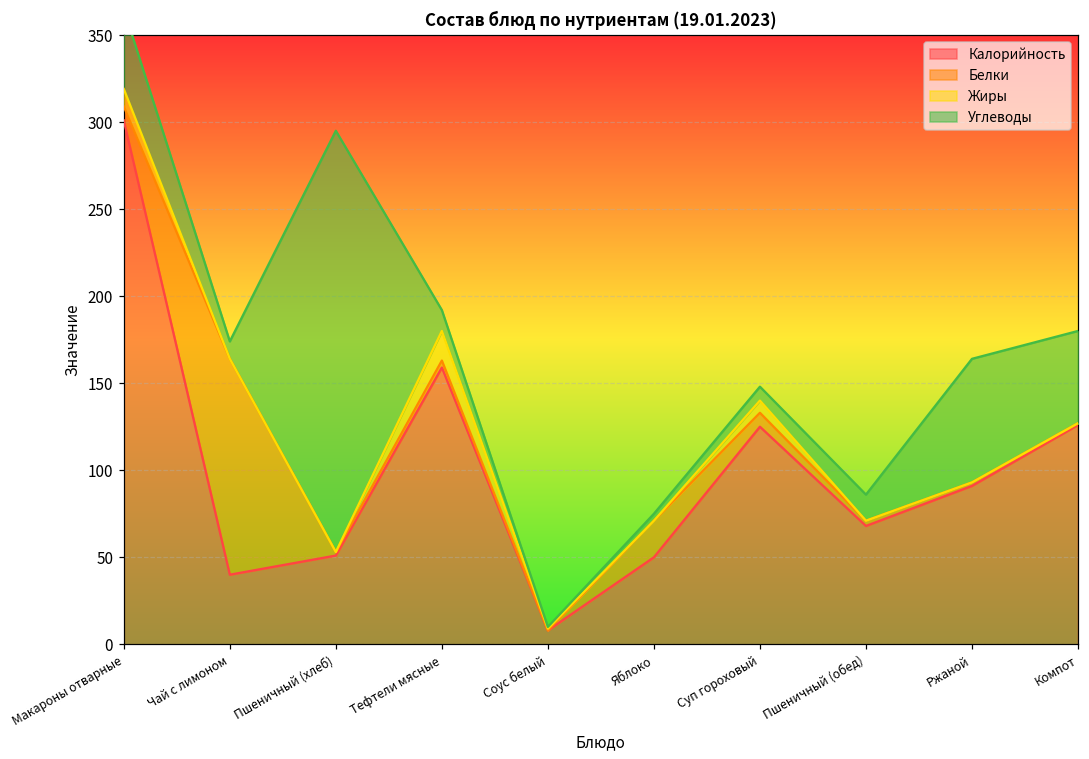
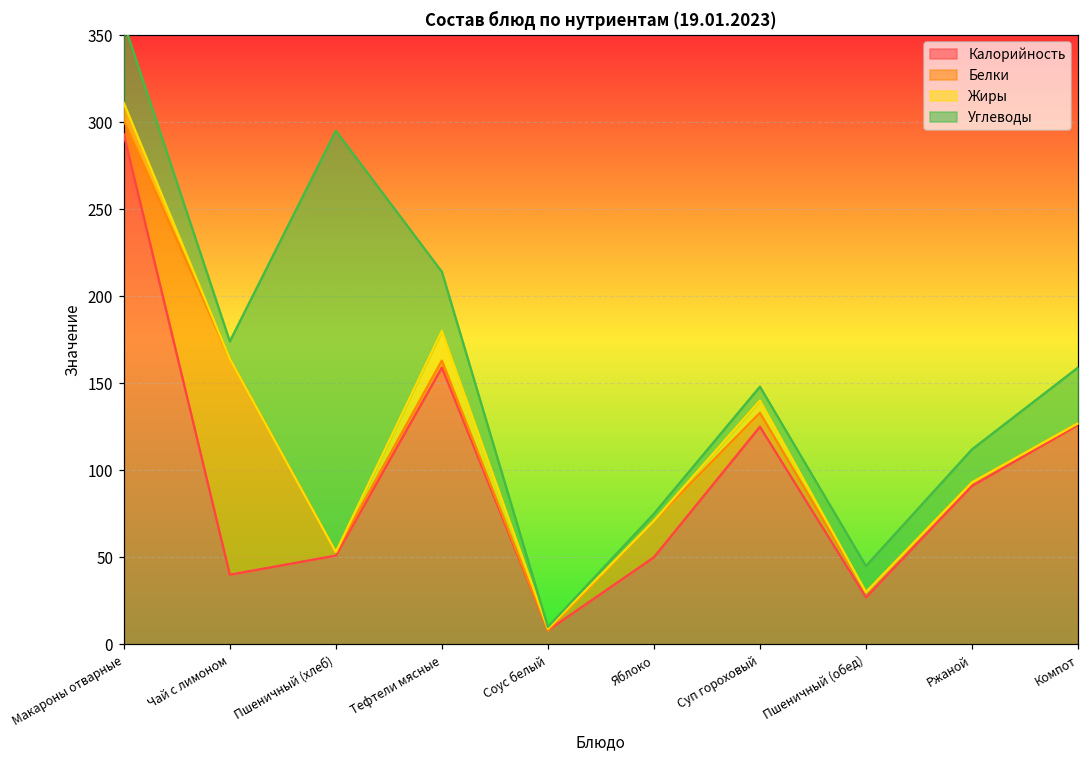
  {
    "Калорийность": {
-     "Макароны отварные": 301,
+     "Макароны отварные": 293,
      "Чай с лимоном": 40,
      "Пшеничный (хлеб)": 51,
      "Тефтели мясные": 159,
      "Яблоко": 50,
      "Суп гороховый": 125,
-     "Пшеничный (обед)": 68,
+     "Пшеничный (обед)": 27,
      "Ржаной": 91
    },
    "Белки": {
      "Макароны отварные": 8,
      "Тефтели мясные": 4,
      "Суп гороховый": 8
    },
    "Жиры": {
      "Макароны отварные": 10,
      "Тефтели мясные": 17,
      "Суп гороховый": 7
    },
    "Углеводы": {
      "Чай с лимоном": 10,
      "Пшеничный (хлеб)": 242,
-     "Тефтели мясные": 12,
+     "Тефтели мясные": 34,
      "Яблоко": 4,
      "Суп гороховый": 8,
      "Пшеничный (обед)": 15,
-     "Ржаной": 71,
-     "Компот": 53
+     "Ржаной": 19,
+     "Компот": 32
    }
  }
